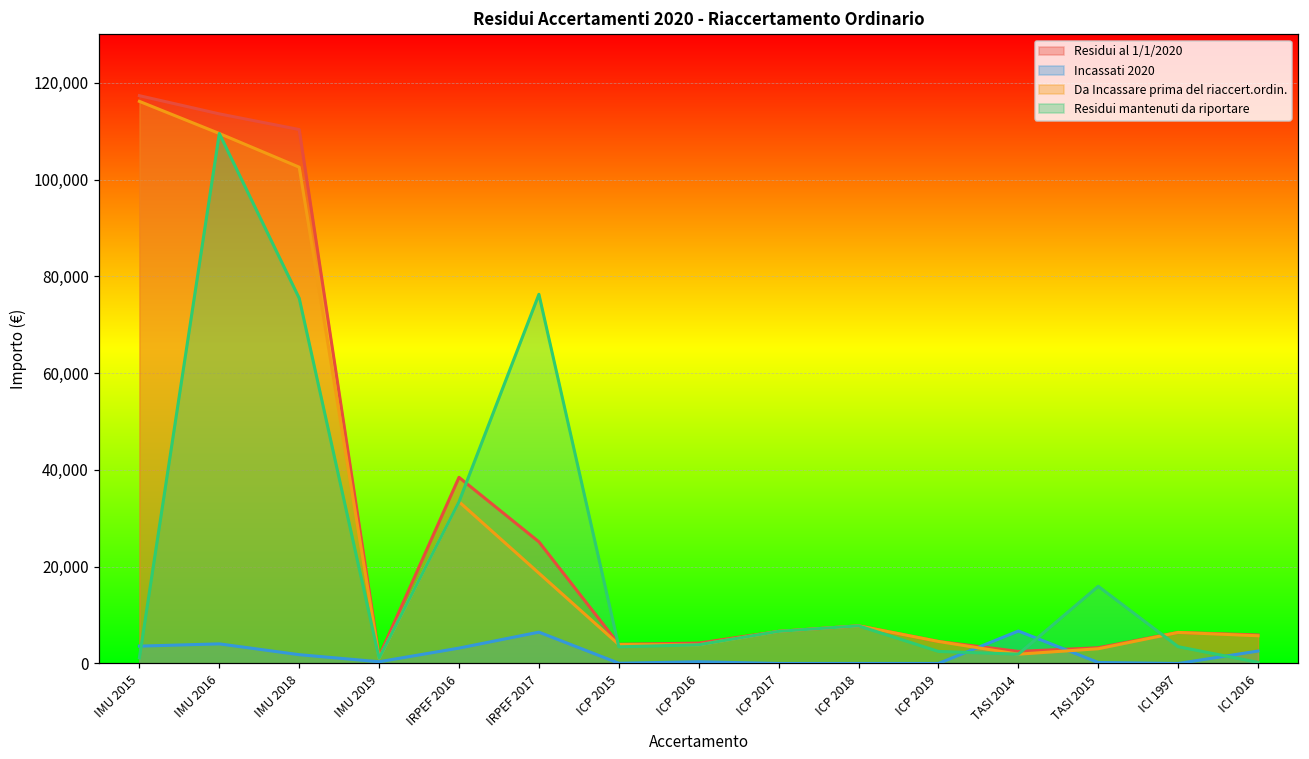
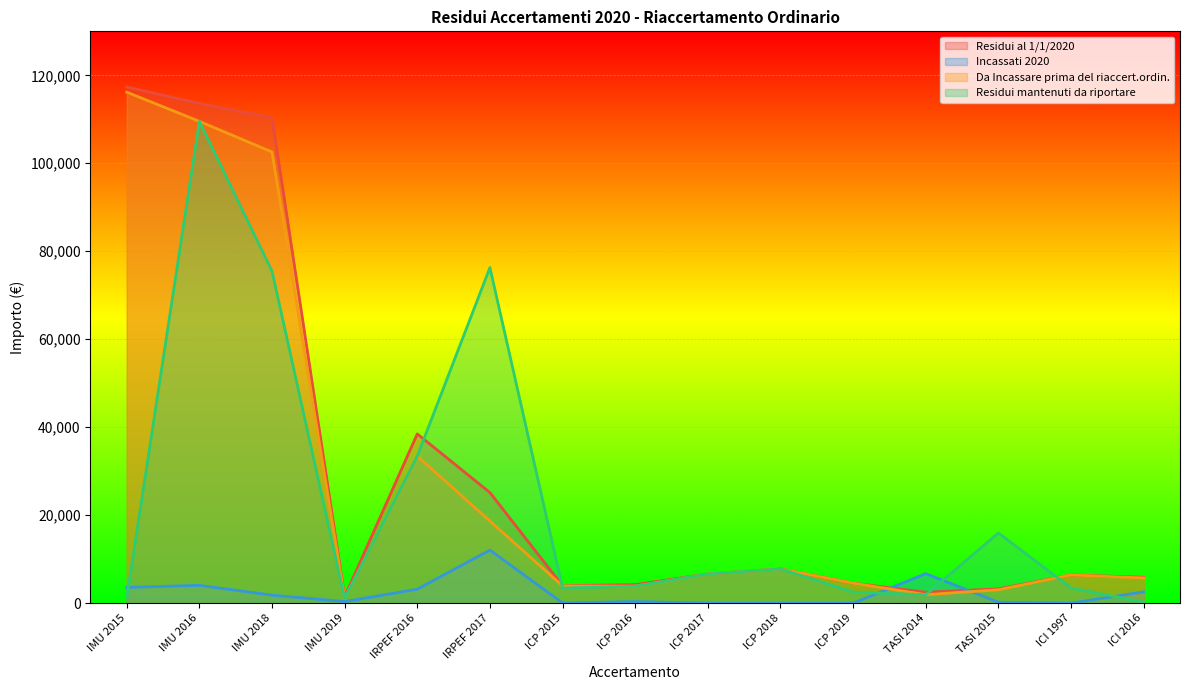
  {
    "Incassati 2020": {
      "IMU 2015": "4,000",
      "IMU 2016": "4,000",
      "IMU 2018": "2,000",
      "IMU 2019": "0",
      "IRPEF 2016": "3,000",
-     "IRPEF 2017": "6,000",
+     "IRPEF 2017": "12,000",
      "ICP 2015": "0",
      "ICP 2016": "0",
      "ICP 2017": "0",
      "ICP 2018": "0",
      "ICP 2019": "0",
      "TASI 2014": "7,000",
      "TASI 2015": "0",
      "ICI 1997": "0",
      "ICI 2016": "3,000"
    },
    "Residui mantenuti da riportare": {
      "IMU 2015": "1,000",
      "IMU 2018": "75,000",
      "IRPEF 2017": "76,000",
      "ICP 2019": "2,000",
      "TASI 2015": "16,000",
      "ICI 1997": "3,000",
      "ICI 2016": "0"
    }
  }
